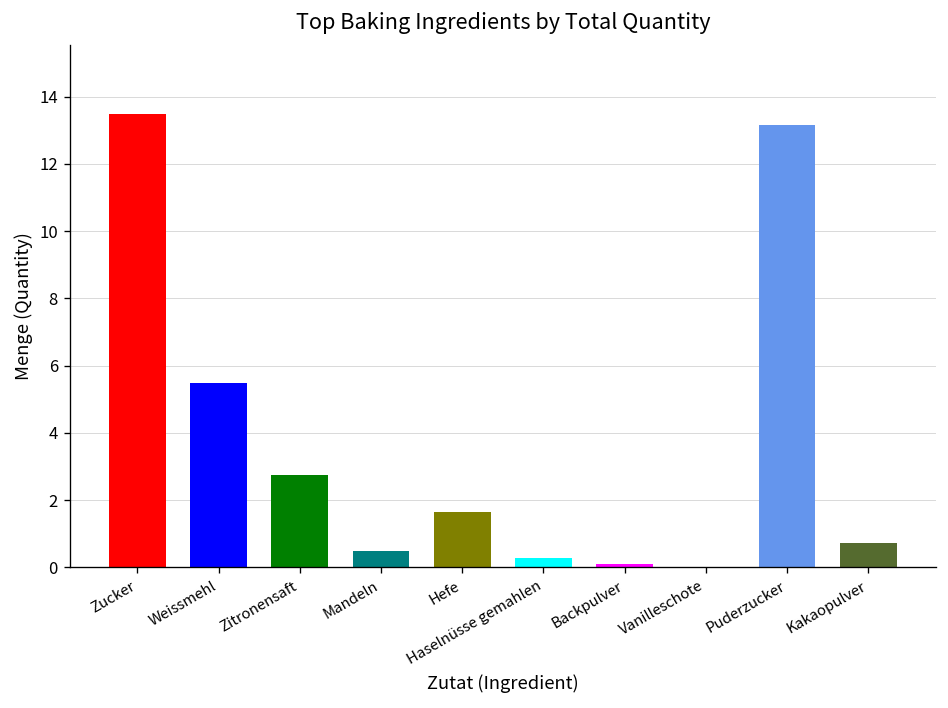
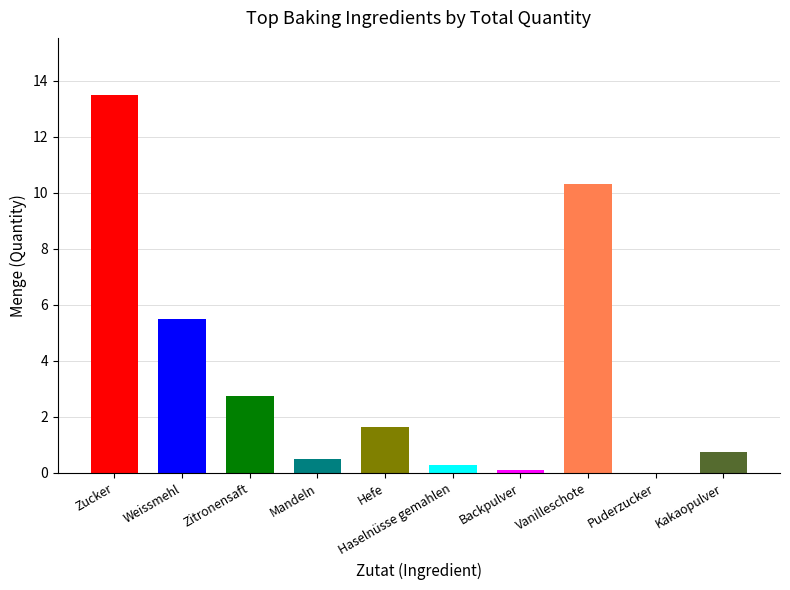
  {
    "Zucker": 13.5,
    "Weissmehl": 5.5,
    "Zitronensaft": 2.8,
    "Mandeln": 0.5,
    "Hefe": 1.6,
    "Haselnüsse gemahlen": 0.3,
    "Backpulver": 0.1,
-   "Vanilleschote": 0.0,
-   "Puderzucker": 13.2,
+   "Vanilleschote": 10.3,
+   "Puderzucker": 0.0,
    "Kakaopulver": 0.7
  }
